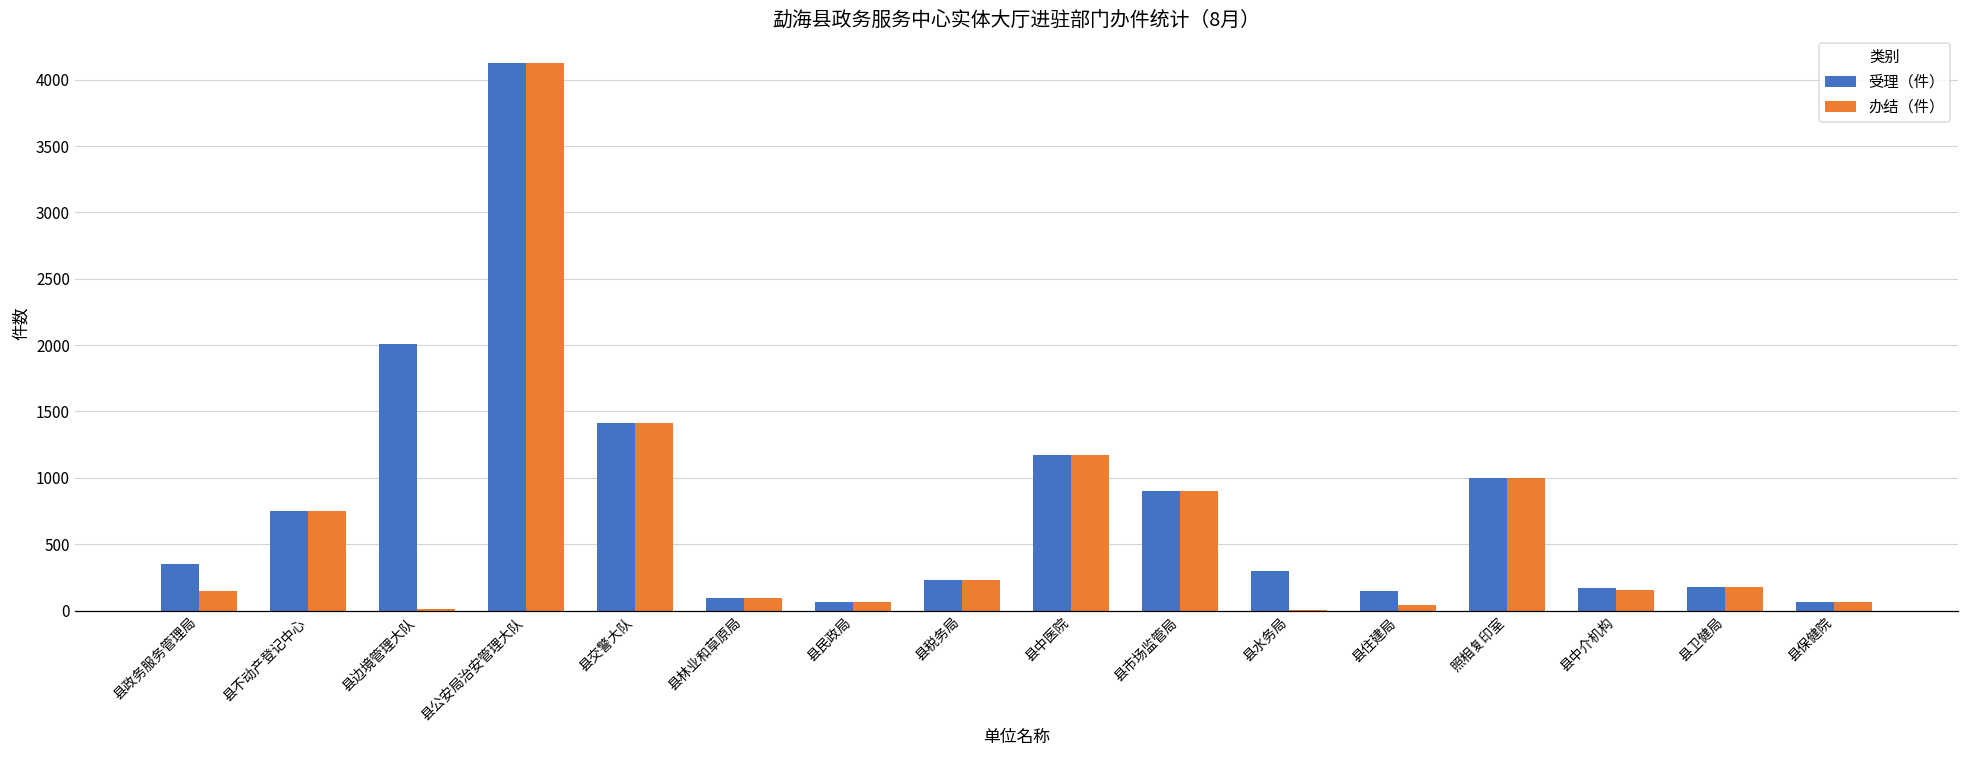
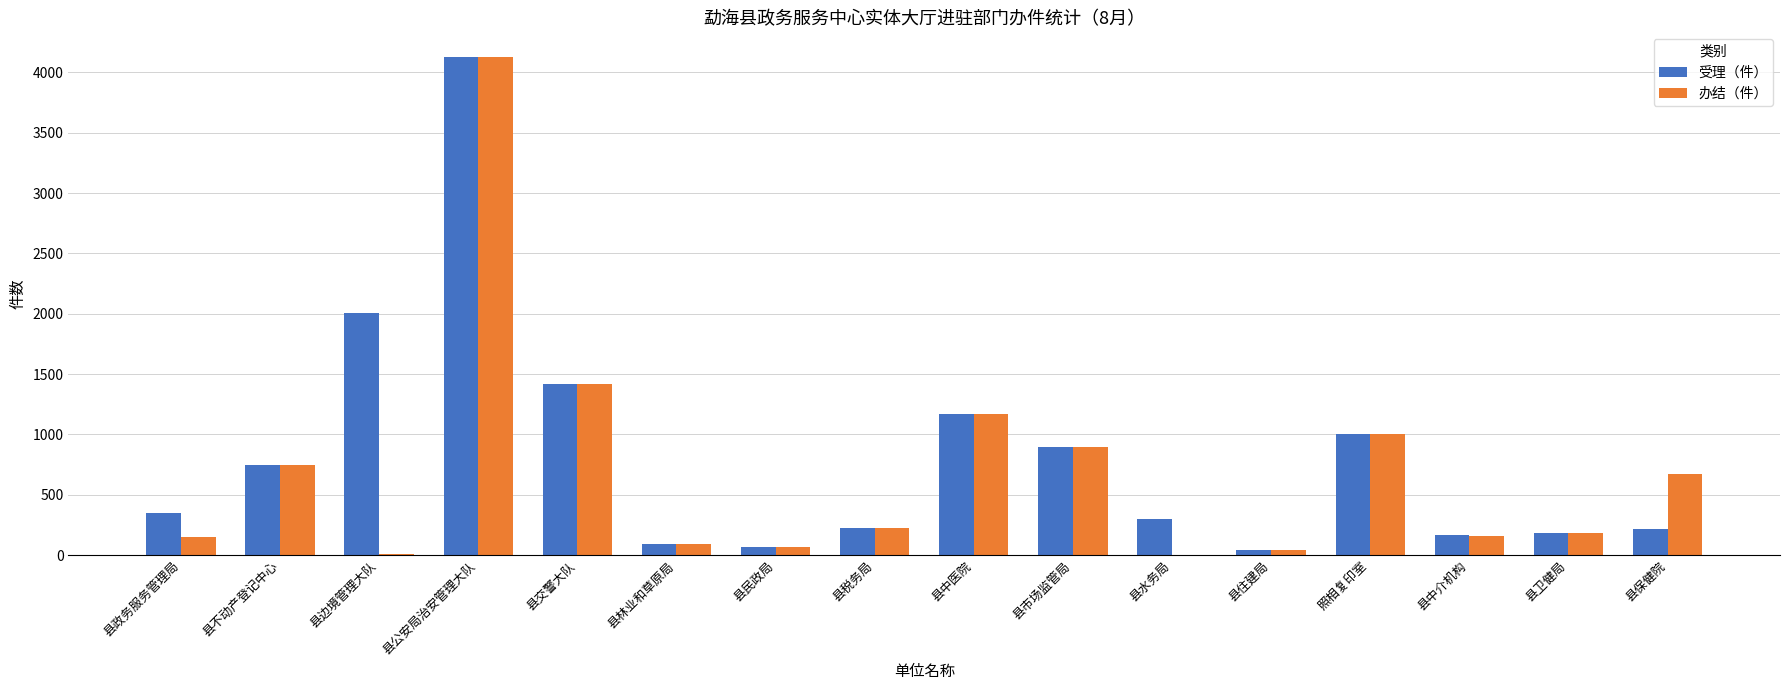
  {
    "受理（件）": {
      "县政务服务管理局": 350,
      "县不动产登记中心": 750,
      "县边境管理大队": 2010,
      "县公安局治安管理大队": 4130,
      "县交警大队": 1420,
      "县林业和草原局": 90,
      "县民政局": 70,
      "县税务局": 230,
      "县中医院": 1170,
      "县市场监管局": 900,
      "县水务局": 300,
-     "县住建局": 150,
+     "县住建局": 40,
      "照相复印室": 1000,
      "县中介机构": 170,
      "县卫健局": 180,
-     "县保健院": 60
+     "县保健院": 220
    },
    "办结（件）": {
      "县政务服务管理局": 150,
      "县不动产登记中心": 750,
      "县公安局治安管理大队": 4130,
      "县交警大队": 1420,
      "县林业和草原局": 90,
      "县民政局": 60,
      "县税务局": 230,
      "县中医院": 1170,
      "县市场监管局": 900,
      "县住建局": 40,
      "照相复印室": 1000,
      "县中介机构": 160,
      "县卫健局": 180,
-     "县保健院": 60
+     "县保健院": 680
    }
  }
